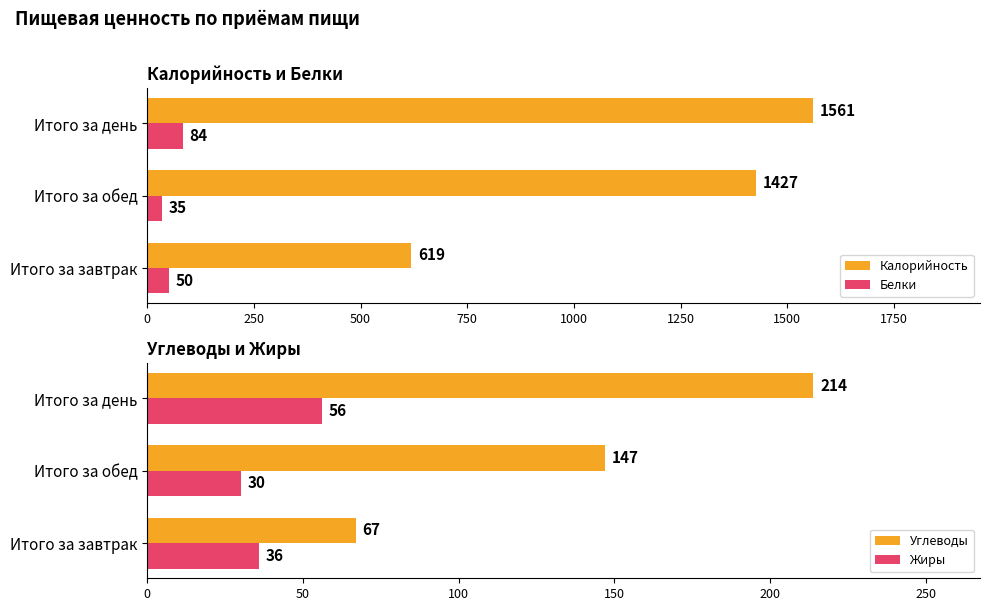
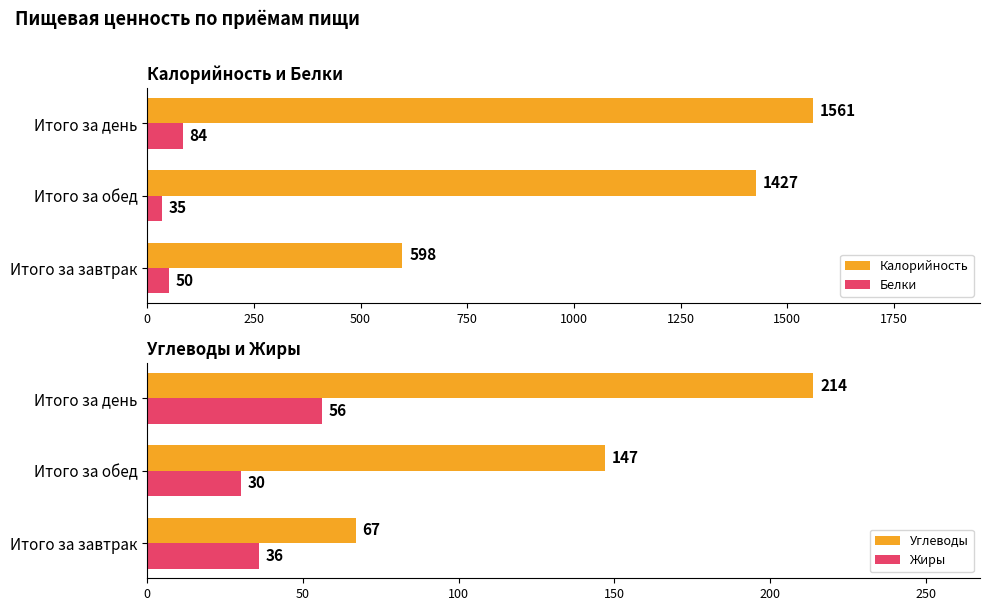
  {
    "Калорийность и Белки": {
      "Калорийность": {
        "Итого за день": 1561,
        "Итого за обед": 1427,
-       "Итого за завтрак": 619
+       "Итого за завтрак": 598
      },
      "Белки": {
        "Итого за день": 84,
        "Итого за обед": 35,
        "Итого за завтрак": 50
      }
    },
    "Углеводы и Жиры": {
      "Углеводы": {
        "Итого за день": 214,
        "Итого за обед": 147,
        "Итого за завтрак": 67
      },
      "Жиры": {
        "Итого за день": 56,
        "Итого за обед": 30,
        "Итого за завтрак": 36
      }
    }
  }
